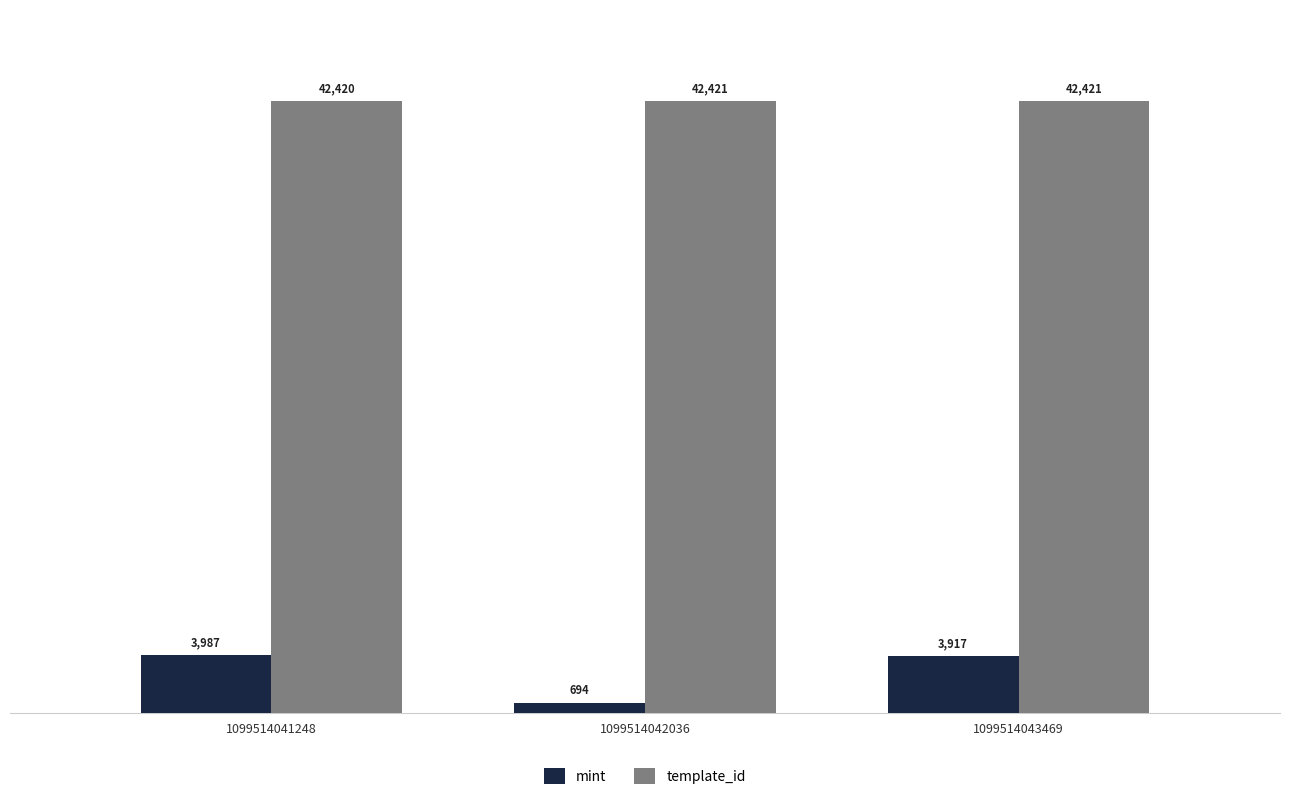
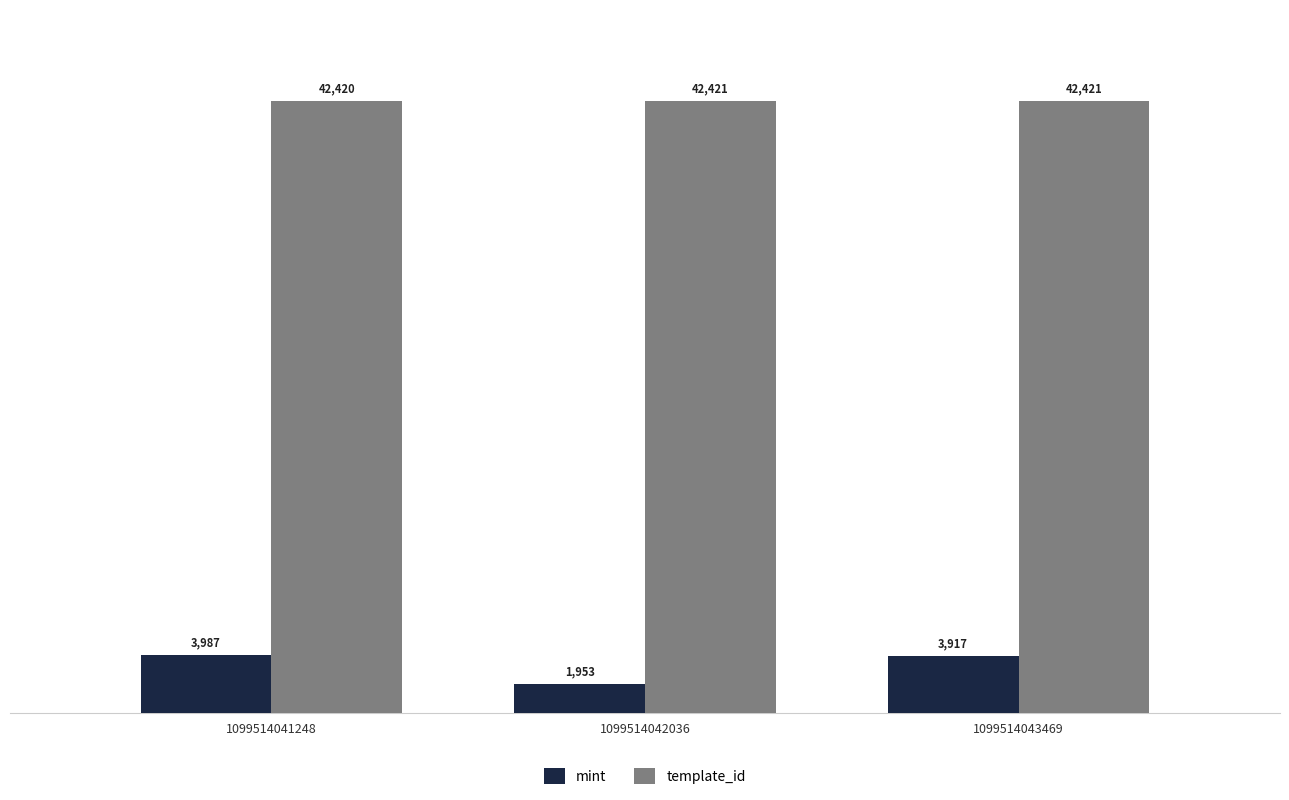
  {
    "mint": {
      "1099514041248": "3,987",
-     "1099514042036": "694",
+     "1099514042036": "1,953",
      "1099514043469": "3,917"
    },
    "template_id": {
      "1099514041248": "42,420",
      "1099514042036": "42,421",
      "1099514043469": "42,421"
    }
  }
